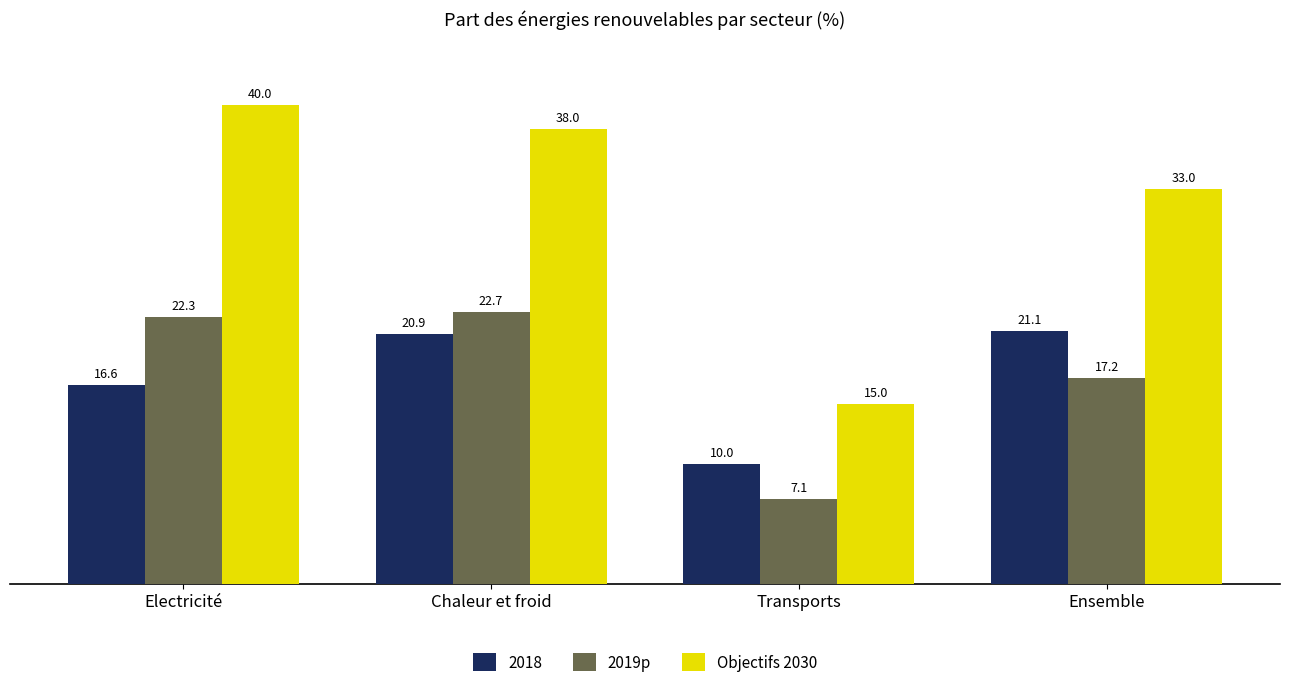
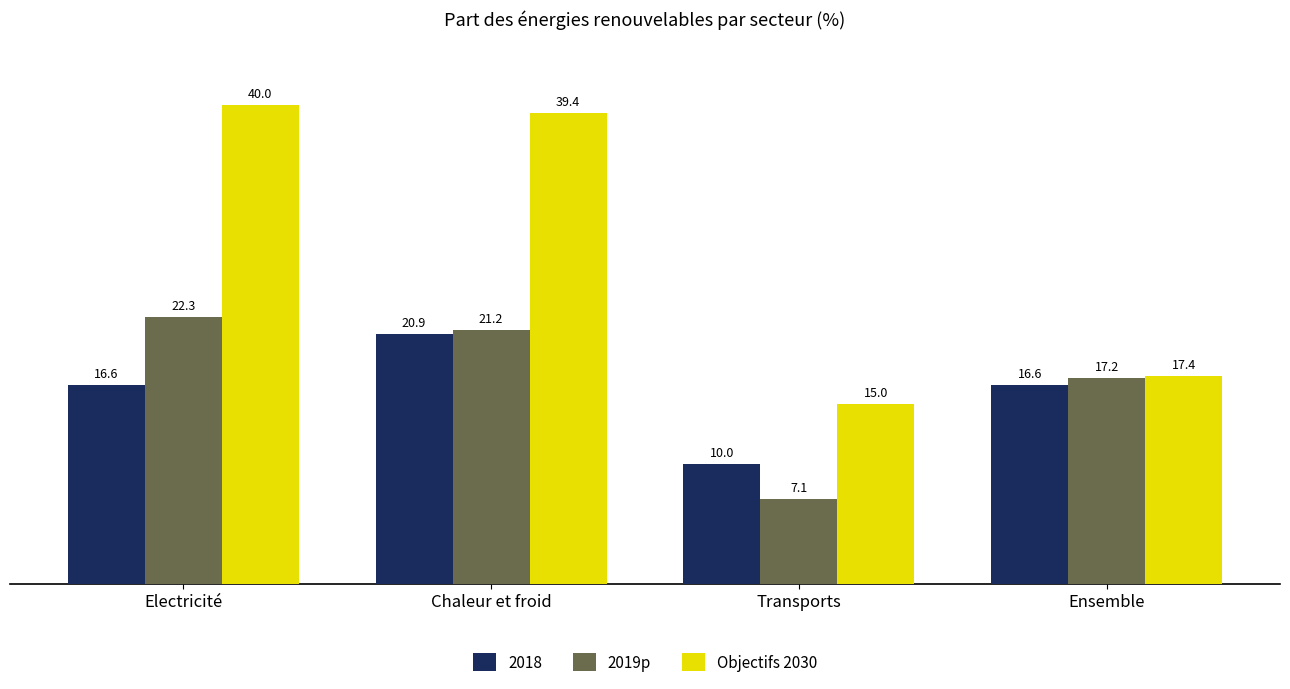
  {
    "2018": {
      "Electricité": 16.6,
      "Chaleur et froid": 20.9,
      "Transports": 10.0,
-     "Ensemble": 21.1
+     "Ensemble": 16.6
    },
    "2019p": {
      "Electricité": 22.3,
-     "Chaleur et froid": 22.7,
+     "Chaleur et froid": 21.2,
      "Transports": 7.1,
      "Ensemble": 17.2
    },
    "Objectifs 2030": {
      "Electricité": 40.0,
-     "Chaleur et froid": 38.0,
+     "Chaleur et froid": 39.4,
      "Transports": 15.0,
-     "Ensemble": 33.0
+     "Ensemble": 17.4
    }
  }
